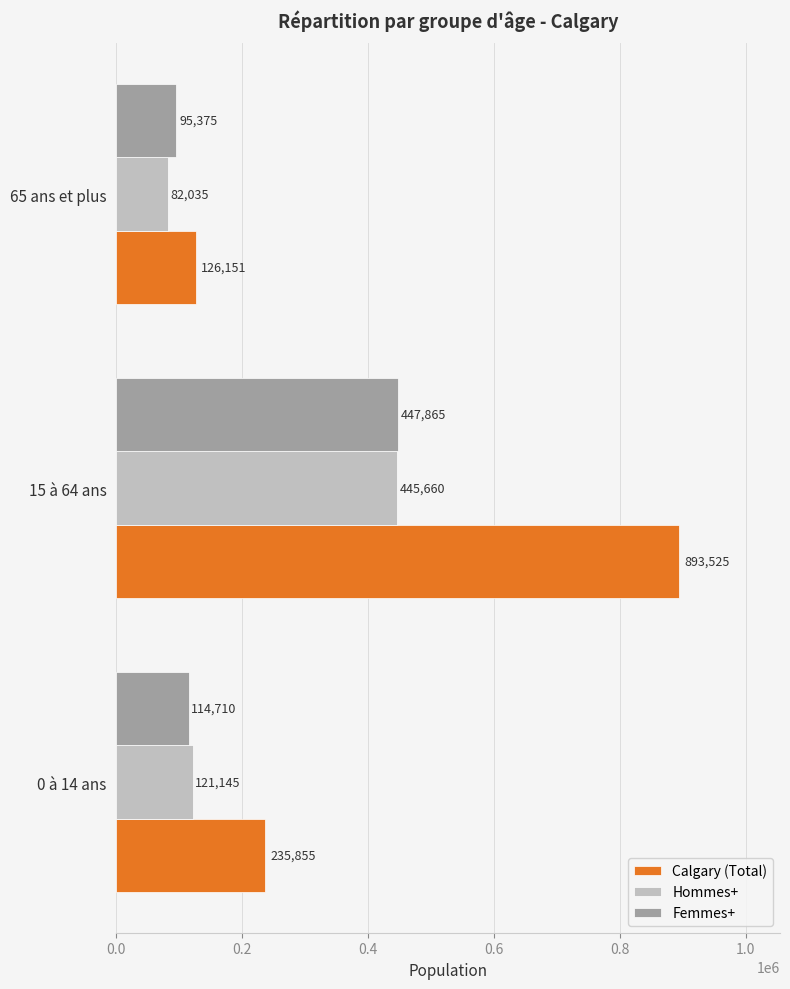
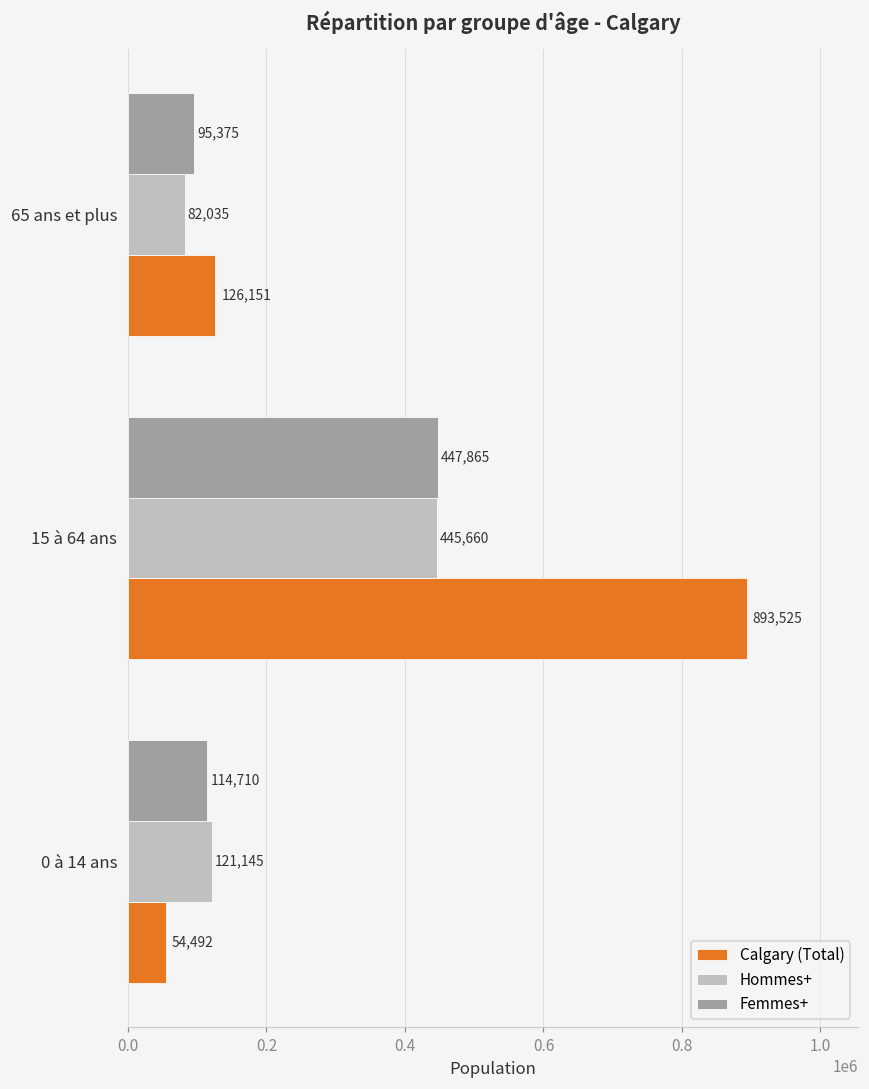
  {
    "Calgary (Total)": {
      "65 ans et plus": "126,151",
      "15 à 64 ans": "893,525",
-     "0 à 14 ans": "235,855"
+     "0 à 14 ans": "54,492"
    }
  }
